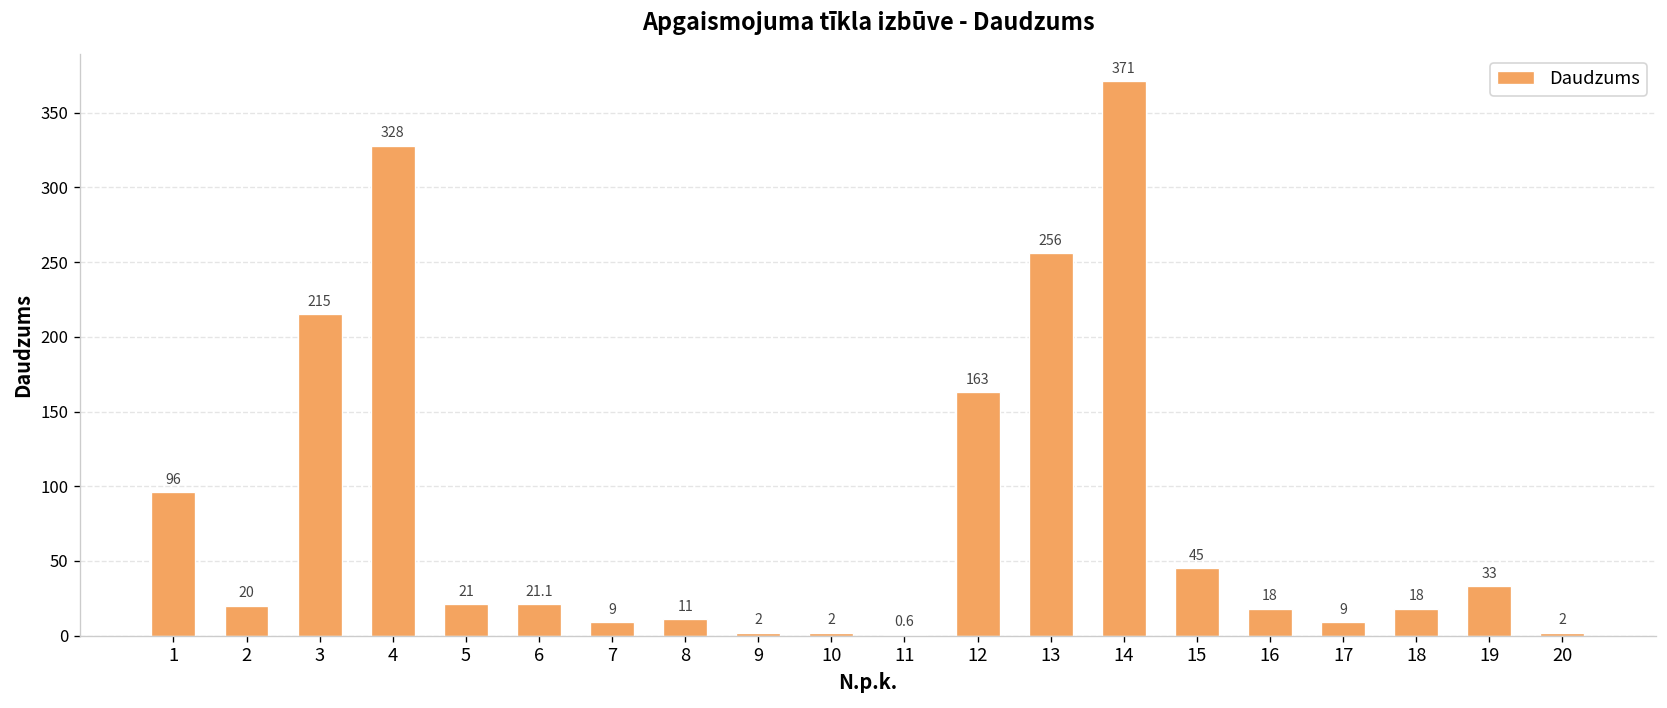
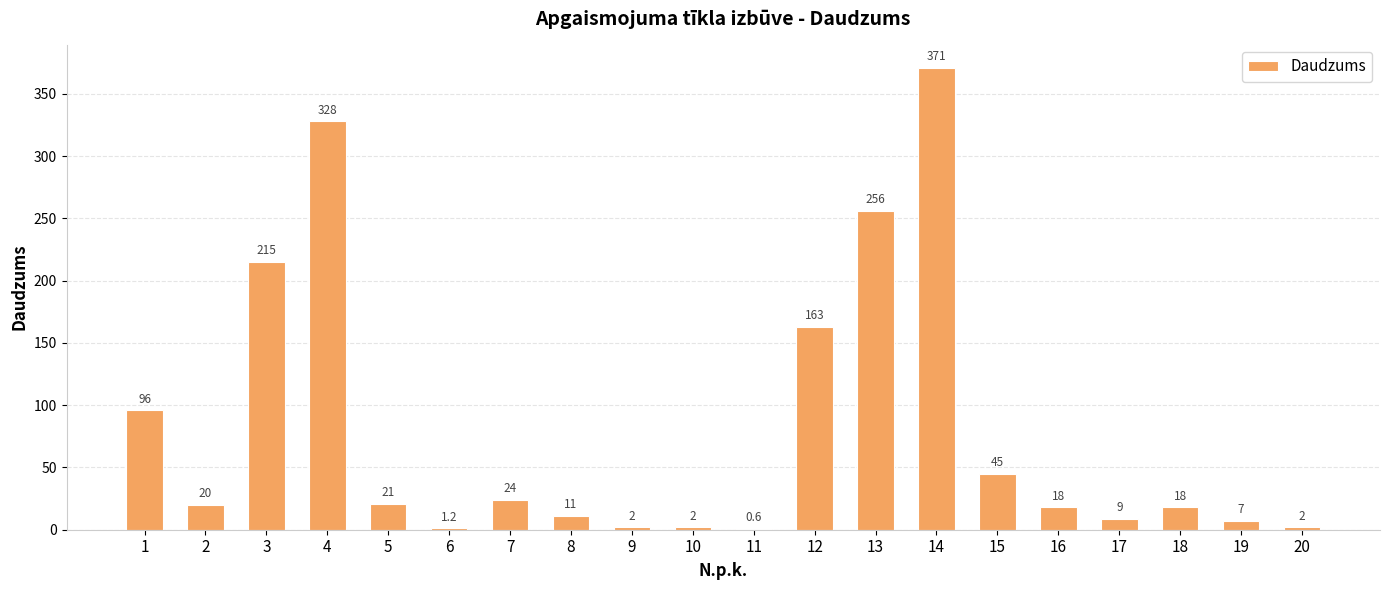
  {
    "1": 96,
    "2": 20,
    "3": 215,
    "4": 328,
    "5": 21,
-   "6": 21.1,
-   "7": 9,
+   "6": 1.2,
+   "7": 24,
    "8": 11,
    "9": 2,
    "10": 2,
    "11": 0.6,
    "12": 163,
    "13": 256,
    "14": 371,
    "15": 45,
    "16": 18,
    "17": 9,
    "18": 18,
-   "19": 33,
+   "19": 7,
    "20": 2
  }
